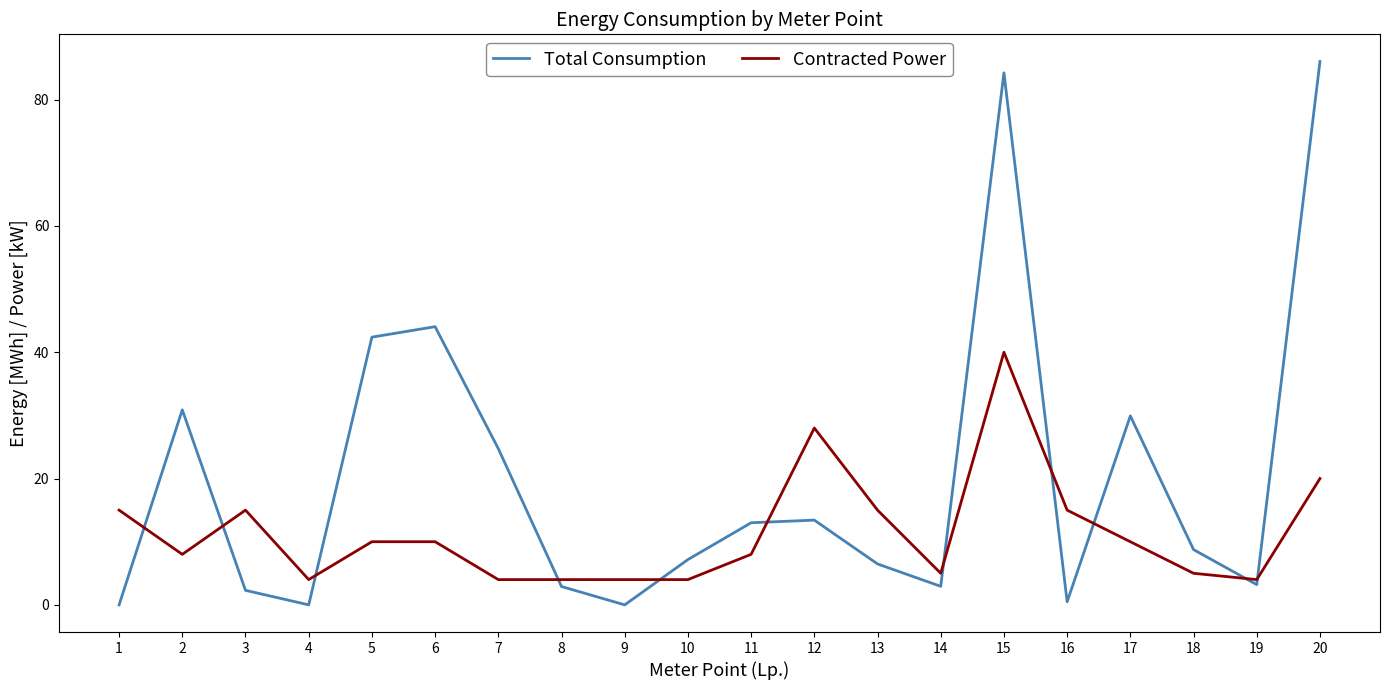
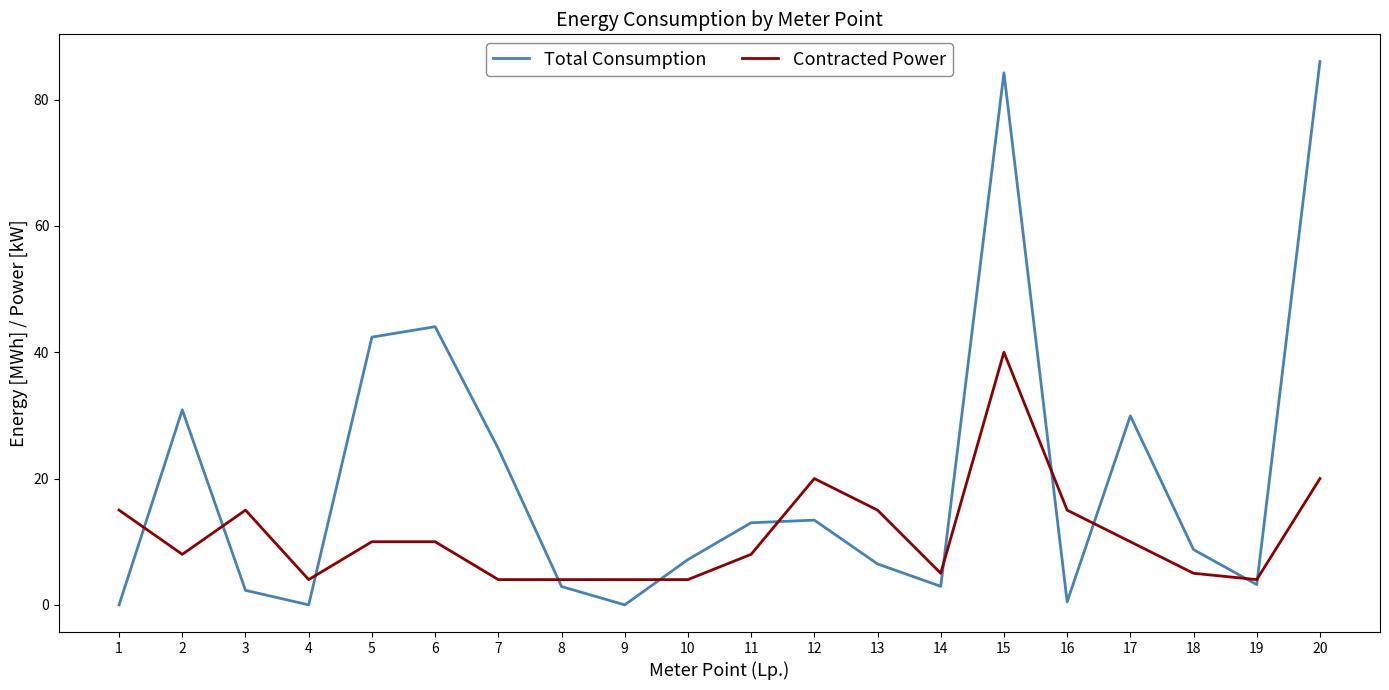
  {
    "Total Consumption": {
      "1": 0,
      "2": 31,
      "3": 2,
      "4": 0,
      "5": 42,
      "6": 44,
      "7": 25,
      "8": 3,
      "9": 0,
      "10": 7,
      "11": 13,
      "12": 13,
      "13": 6,
      "14": 3,
      "15": 84,
      "16": 0,
      "17": 30,
      "18": 9,
      "19": 3,
      "20": 86
    },
    "Contracted Power": {
      "1": 15,
      "2": 8,
      "3": 15,
      "4": 4,
      "5": 10,
      "6": 10,
      "7": 4,
      "8": 4,
      "9": 4,
      "10": 4,
      "11": 8,
-     "12": 28,
+     "12": 20,
      "13": 15,
      "14": 5,
      "15": 40,
      "16": 15,
      "17": 10,
      "18": 5,
      "19": 4,
      "20": 20
    }
  }
